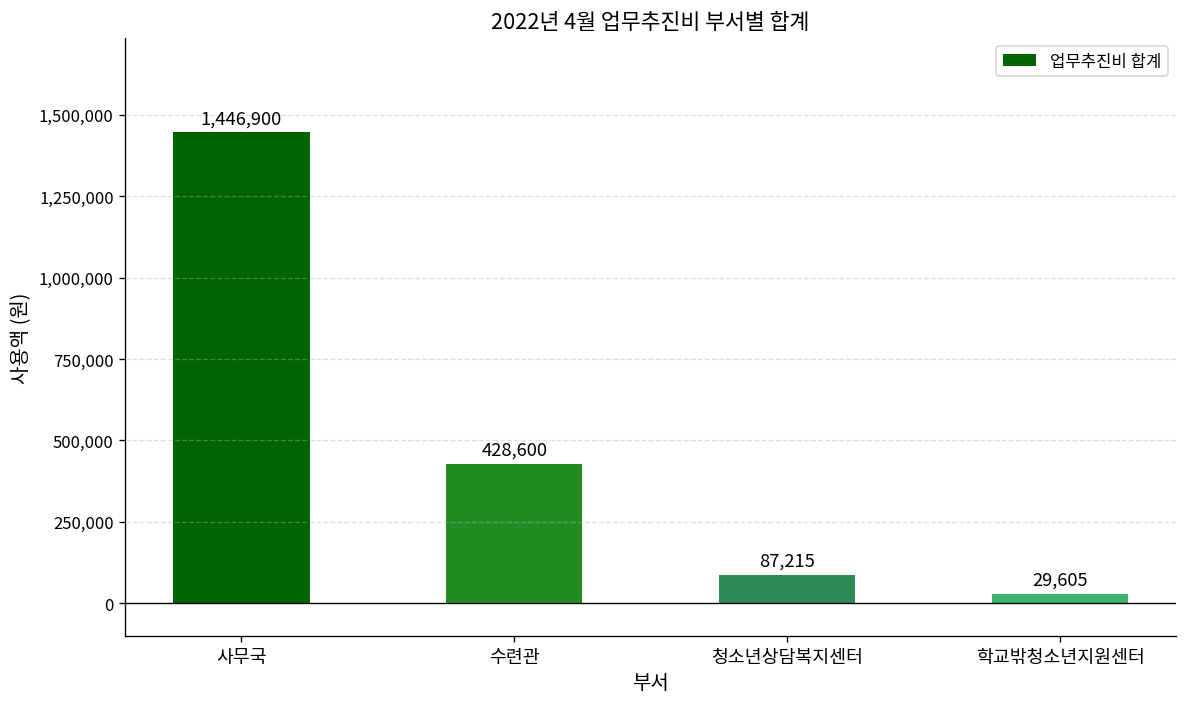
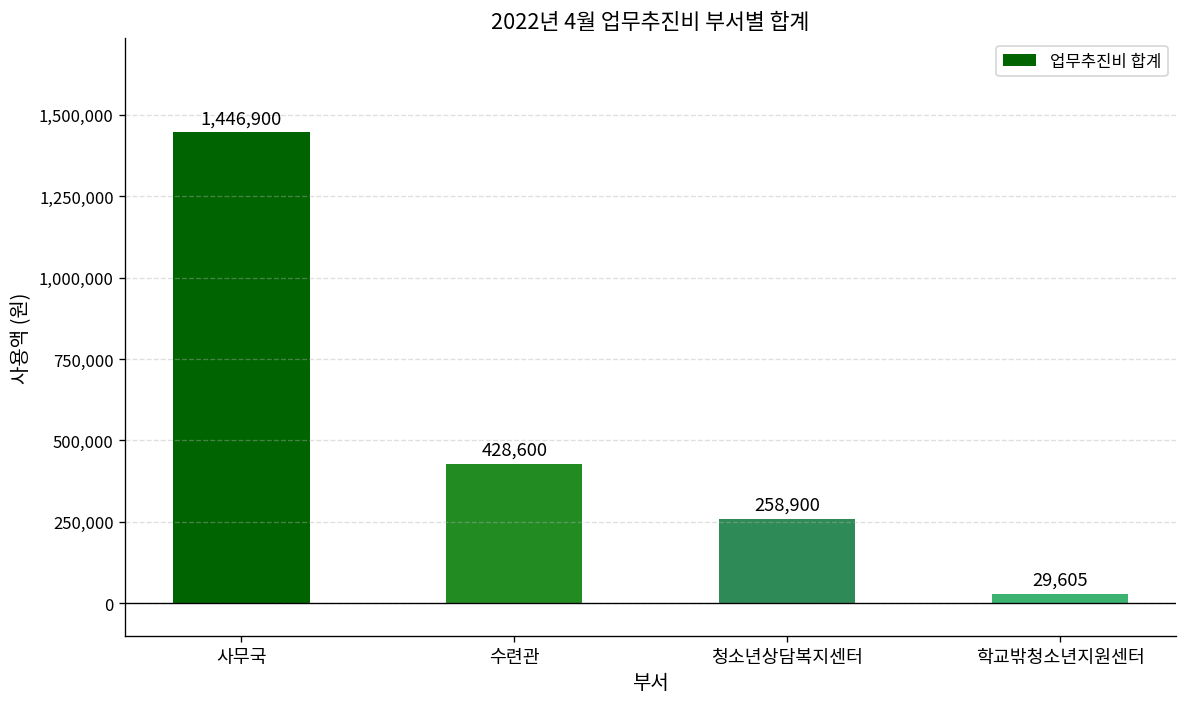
  {
    "사무국": "1,446,900",
    "수련관": "428,600",
-   "청소년상담복지센터": "87,215",
+   "청소년상담복지센터": "258,900",
    "학교밖청소년지원센터": "29,605"
  }
